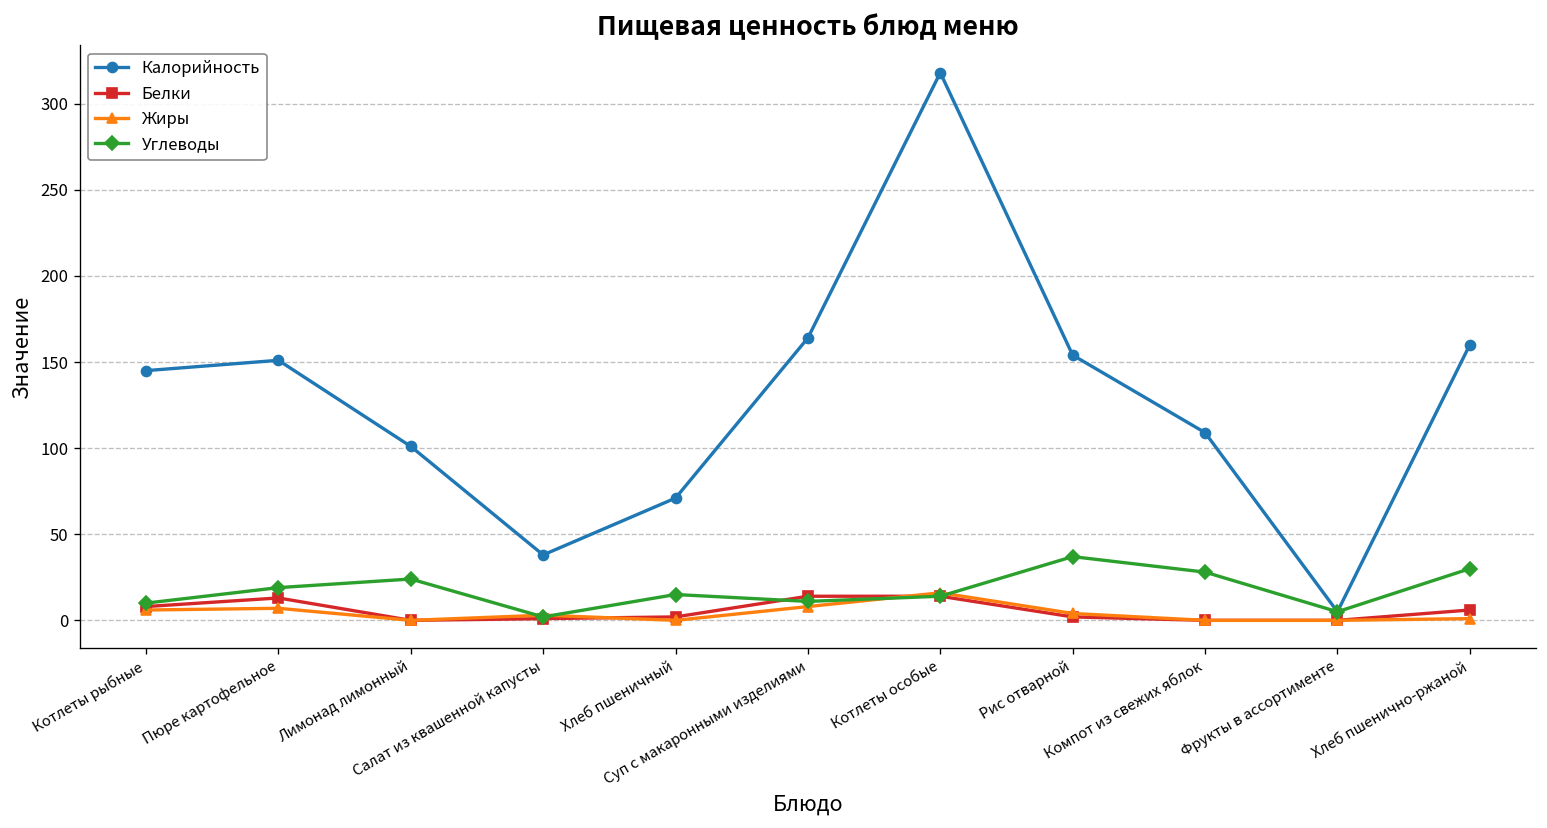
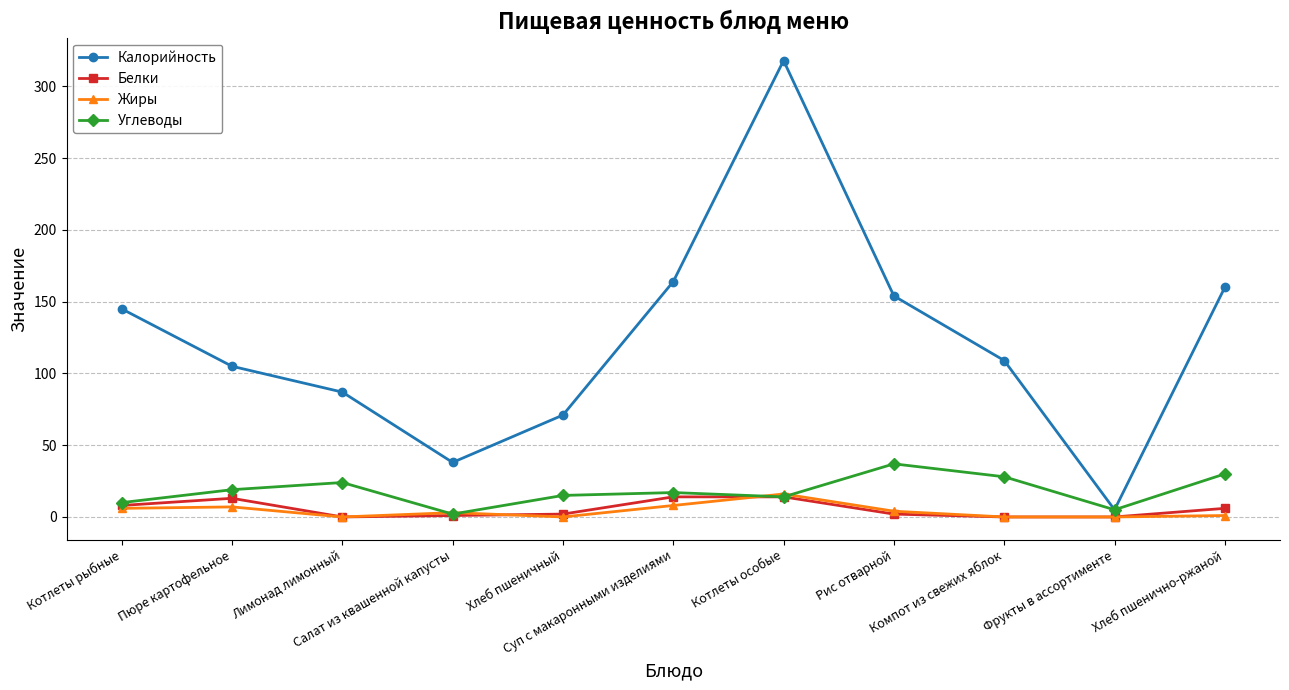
  {
    "Калорийность": {
      "Котлеты рыбные": 145,
-     "Пюре картофельное": 151,
-     "Лимонад лимонный": 101,
+     "Пюре картофельное": 105,
+     "Лимонад лимонный": 87,
      "Салат из квашенной капусты": 38,
      "Хлеб пшеничный": 71,
      "Суп с макаронными изделиями": 164,
      "Котлеты особые": 318,
      "Рис отварной": 154,
      "Компот из свежих яблок": 109,
      "Хлеб пшенично-ржаной": 160
    },
    "Белки": {
      "Котлеты рыбные": 8,
      "Пюре картофельное": 13,
      "Хлеб пшеничный": 2,
      "Суп с макаронными изделиями": 14,
      "Рис отварной": 2,
      "Хлеб пшенично-ржаной": 6
    },
    "Жиры": {
      "Котлеты рыбные": 6,
      "Пюре картофельное": 7,
      "Хлеб пшеничный": 0,
      "Суп с макаронными изделиями": 8,
      "Котлеты особые": 16,
      "Рис отварной": 4,
      "Хлеб пшенично-ржаной": 1
    },
    "Углеводы": {
      "Котлеты рыбные": 10,
      "Пюре картофельное": 19,
      "Лимонад лимонный": 24,
      "Хлеб пшеничный": 15,
-     "Суп с макаронными изделиями": 11,
+     "Суп с макаронными изделиями": 17,
      "Рис отварной": 37,
      "Компот из свежих яблок": 28,
      "Хлеб пшенично-ржаной": 30
    }
  }
